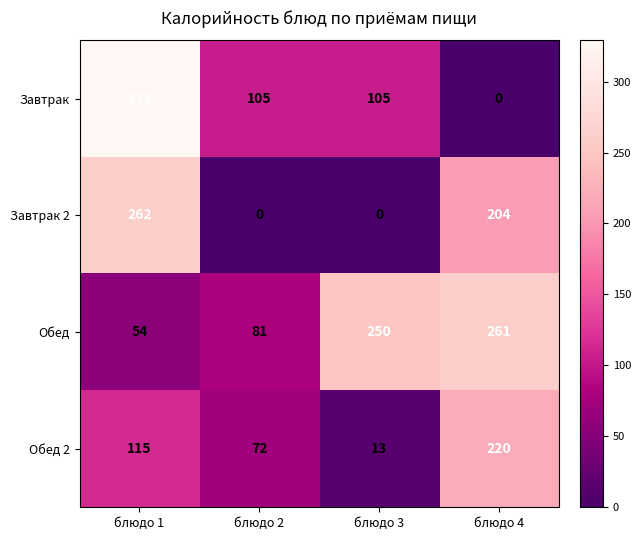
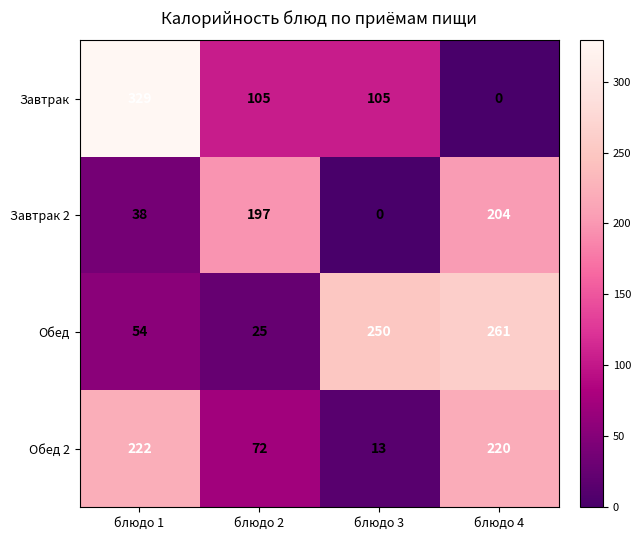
  {
    "Завтрак": {
      "блюдо 2": 105,
      "блюдо 3": 105,
      "блюдо 4": 0
    },
    "Завтрак 2": {
-     "блюдо 1": 262,
-     "блюдо 2": 0,
+     "блюдо 1": 38,
+     "блюдо 2": 197,
      "блюдо 3": 0,
      "блюдо 4": 204
    },
    "Обед": {
      "блюдо 1": 54,
-     "блюдо 2": 81,
+     "блюдо 2": 25,
      "блюдо 3": 250,
      "блюдо 4": 261
    },
    "Обед 2": {
-     "блюдо 1": 115,
+     "блюдо 1": 222,
      "блюдо 2": 72,
      "блюдо 3": 13,
      "блюдо 4": 220
    }
  }
